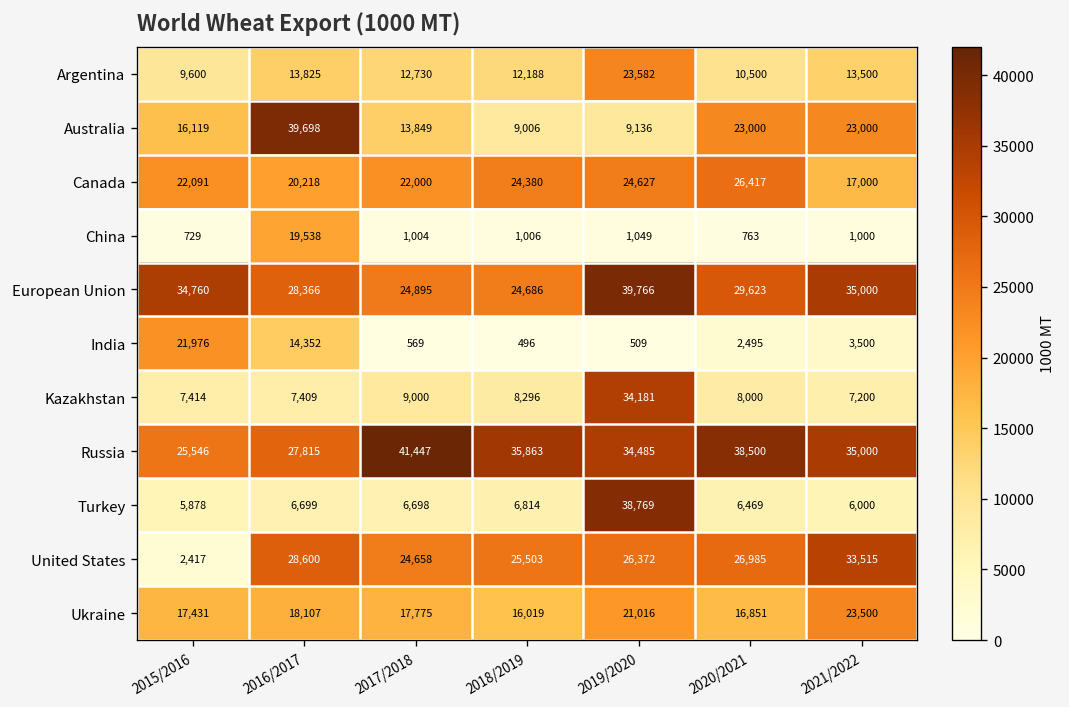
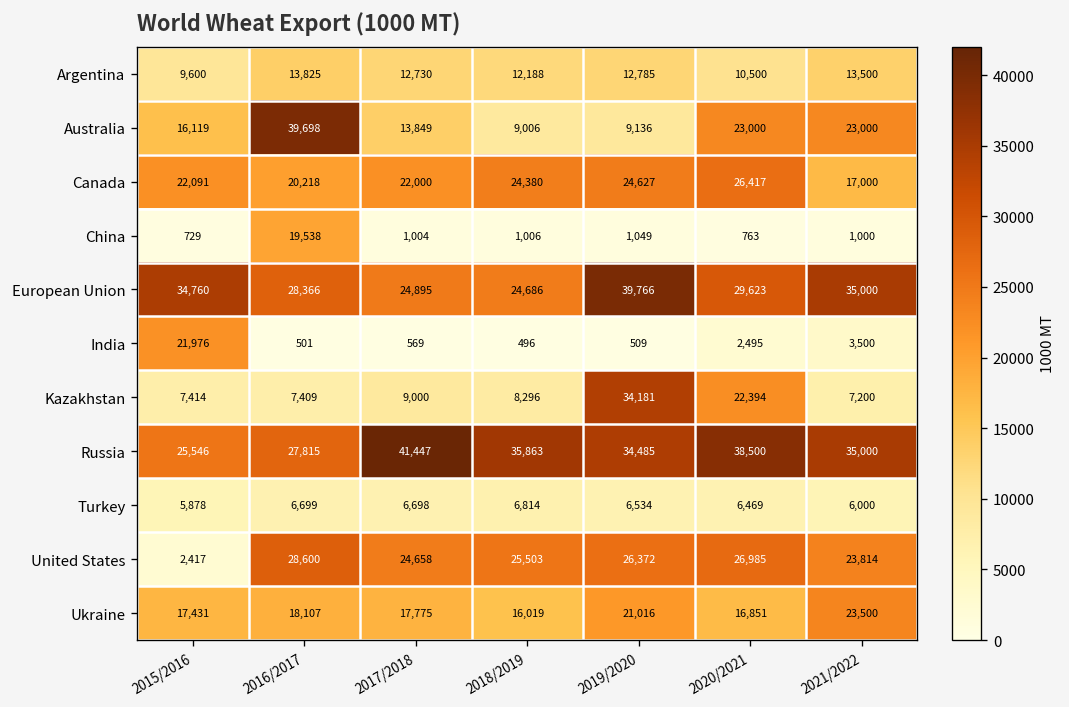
  {
    "Argentina": {
      "2015/2016": "9,600",
      "2016/2017": "13,825",
      "2017/2018": "12,730",
      "2018/2019": "12,188",
-     "2019/2020": "23,582",
+     "2019/2020": "12,785",
      "2020/2021": "10,500",
      "2021/2022": "13,500"
    },
    "Australia": {
      "2015/2016": "16,119",
      "2016/2017": "39,698",
      "2017/2018": "13,849",
      "2018/2019": "9,006",
      "2019/2020": "9,136",
      "2020/2021": "23,000",
      "2021/2022": "23,000"
    },
    "Canada": {
      "2015/2016": "22,091",
      "2016/2017": "20,218",
      "2017/2018": "22,000",
      "2018/2019": "24,380",
      "2019/2020": "24,627",
      "2020/2021": "26,417",
      "2021/2022": "17,000"
    },
    "China": {
      "2015/2016": "729",
      "2016/2017": "19,538",
      "2017/2018": "1,004",
      "2018/2019": "1,006",
      "2019/2020": "1,049",
      "2020/2021": "763",
      "2021/2022": "1,000"
    },
    "European Union": {
      "2015/2016": "34,760",
      "2016/2017": "28,366",
      "2017/2018": "24,895",
      "2018/2019": "24,686",
      "2019/2020": "39,766",
      "2020/2021": "29,623",
      "2021/2022": "35,000"
    },
    "India": {
      "2015/2016": "21,976",
-     "2016/2017": "14,352",
+     "2016/2017": "501",
      "2017/2018": "569",
      "2018/2019": "496",
      "2019/2020": "509",
      "2020/2021": "2,495",
      "2021/2022": "3,500"
    },
    "Kazakhstan": {
      "2015/2016": "7,414",
      "2016/2017": "7,409",
      "2017/2018": "9,000",
      "2018/2019": "8,296",
      "2019/2020": "34,181",
-     "2020/2021": "8,000",
+     "2020/2021": "22,394",
      "2021/2022": "7,200"
    },
    "Russia": {
      "2015/2016": "25,546",
      "2016/2017": "27,815",
      "2017/2018": "41,447",
      "2018/2019": "35,863",
      "2019/2020": "34,485",
      "2020/2021": "38,500",
      "2021/2022": "35,000"
    },
    "Turkey": {
      "2015/2016": "5,878",
      "2016/2017": "6,699",
      "2017/2018": "6,698",
      "2018/2019": "6,814",
-     "2019/2020": "38,769",
+     "2019/2020": "6,534",
      "2020/2021": "6,469",
      "2021/2022": "6,000"
    },
    "United States": {
      "2015/2016": "2,417",
      "2016/2017": "28,600",
      "2017/2018": "24,658",
      "2018/2019": "25,503",
      "2019/2020": "26,372",
      "2020/2021": "26,985",
-     "2021/2022": "33,515"
+     "2021/2022": "23,814"
    },
    "Ukraine": {
      "2015/2016": "17,431",
      "2016/2017": "18,107",
      "2017/2018": "17,775",
      "2018/2019": "16,019",
      "2019/2020": "21,016",
      "2020/2021": "16,851",
      "2021/2022": "23,500"
    }
  }
